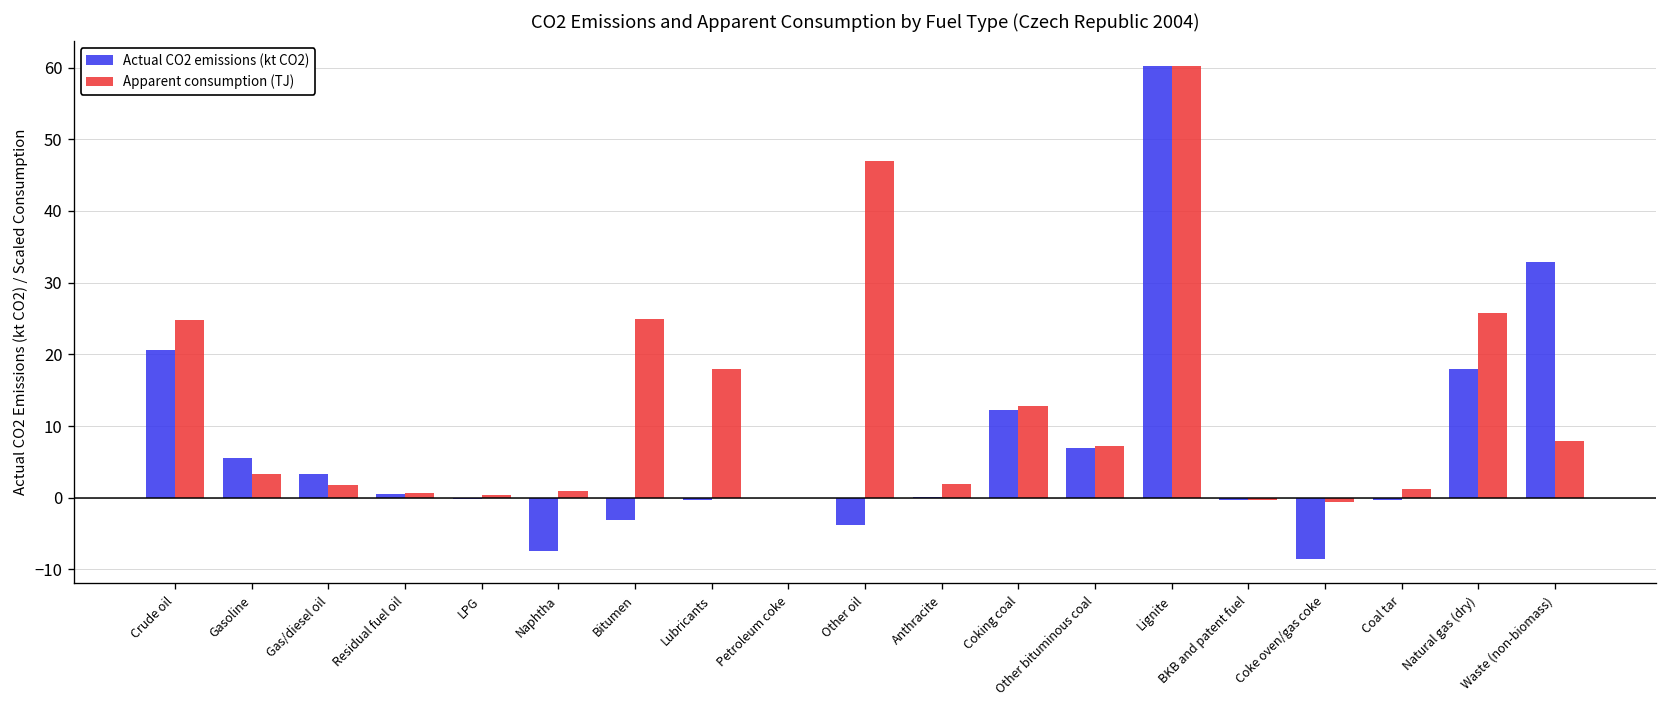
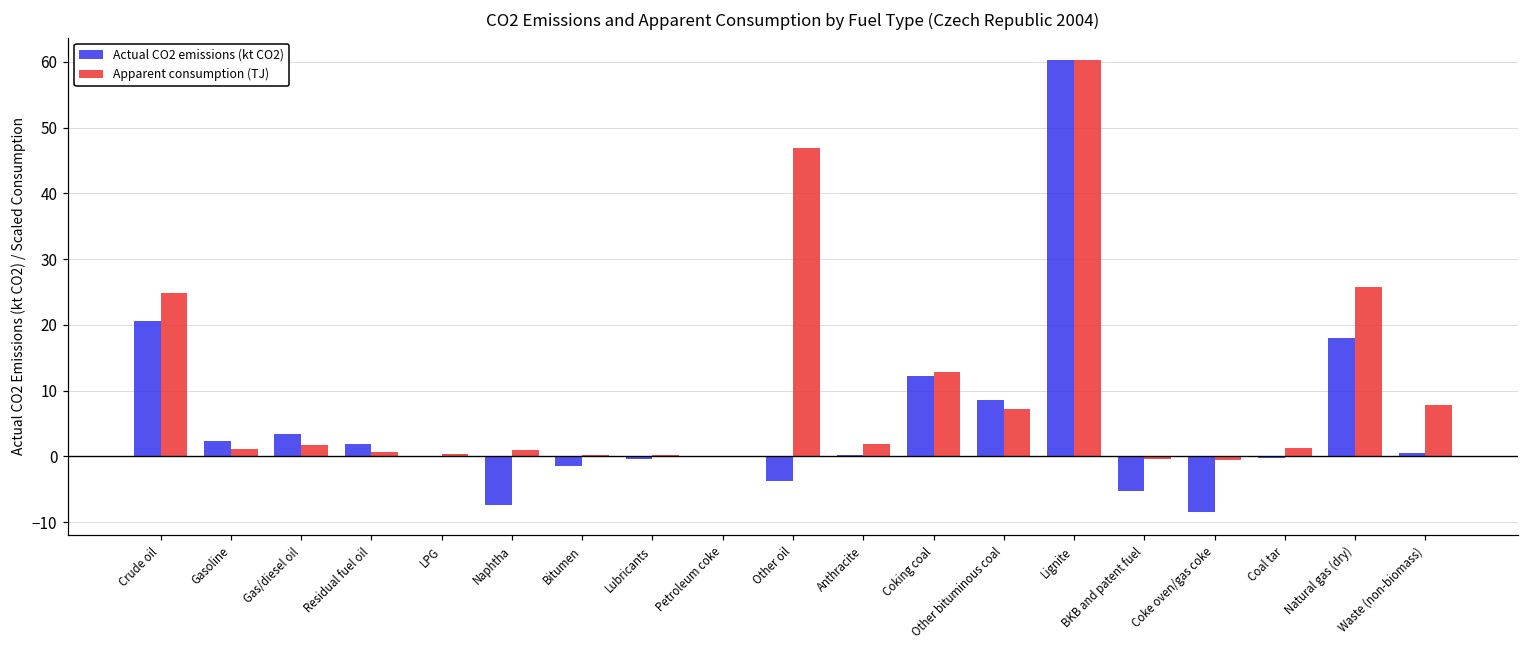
  {
    "Actual CO2 emissions (kt CO2)": {
      "Crude oil": 21,
-     "Gasoline": 6,
+     "Gasoline": 2,
      "Gas/diesel oil": 3,
-     "Residual fuel oil": 0,
+     "Residual fuel oil": 2,
      "Naphtha": -7,
-     "Bitumen": -3,
+     "Bitumen": -2,
      "Other oil": -4,
      "Coking coal": 12,
-     "Other bituminous coal": 7,
+     "Other bituminous coal": 9,
      "Lignite": 60,
-     "BKB and patent fuel": 0,
+     "BKB and patent fuel": -5,
      "Coke oven/gas coke": -9,
      "Natural gas (dry)": 18,
-     "Waste (non-biomass)": 33
+     "Waste (non-biomass)": 1
    },
    "Apparent consumption (TJ)": {
      "Crude oil": 25,
-     "Gasoline": 3,
+     "Gasoline": 1,
      "Gas/diesel oil": 2,
      "Residual fuel oil": 1,
      "Naphtha": 1,
-     "Bitumen": 25,
-     "Lubricants": 18,
+     "Bitumen": 0,
+     "Lubricants": 0,
      "Other oil": 47,
      "Anthracite": 2,
      "Coking coal": 13,
      "Other bituminous coal": 7,
      "Lignite": 60,
      "Coke oven/gas coke": -1,
      "Coal tar": 1,
      "Natural gas (dry)": 26,
      "Waste (non-biomass)": 8
    }
  }
